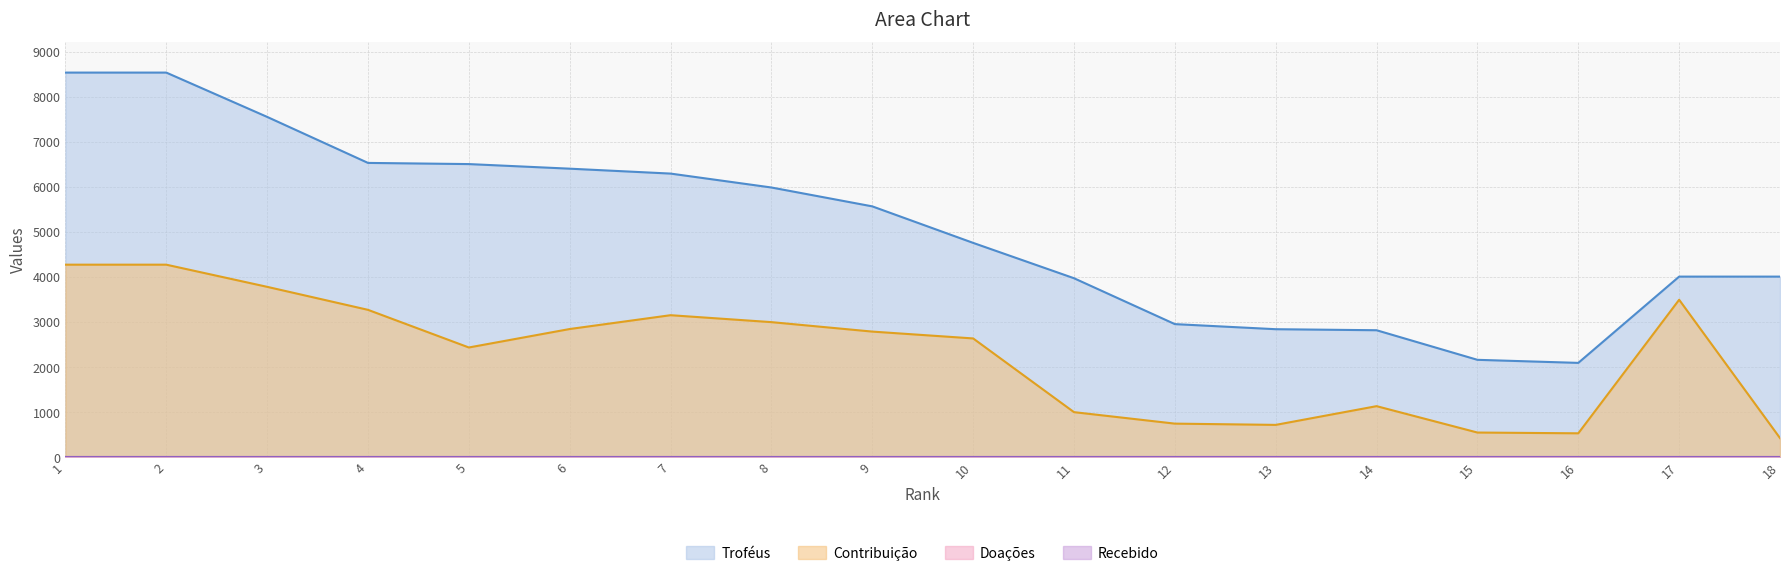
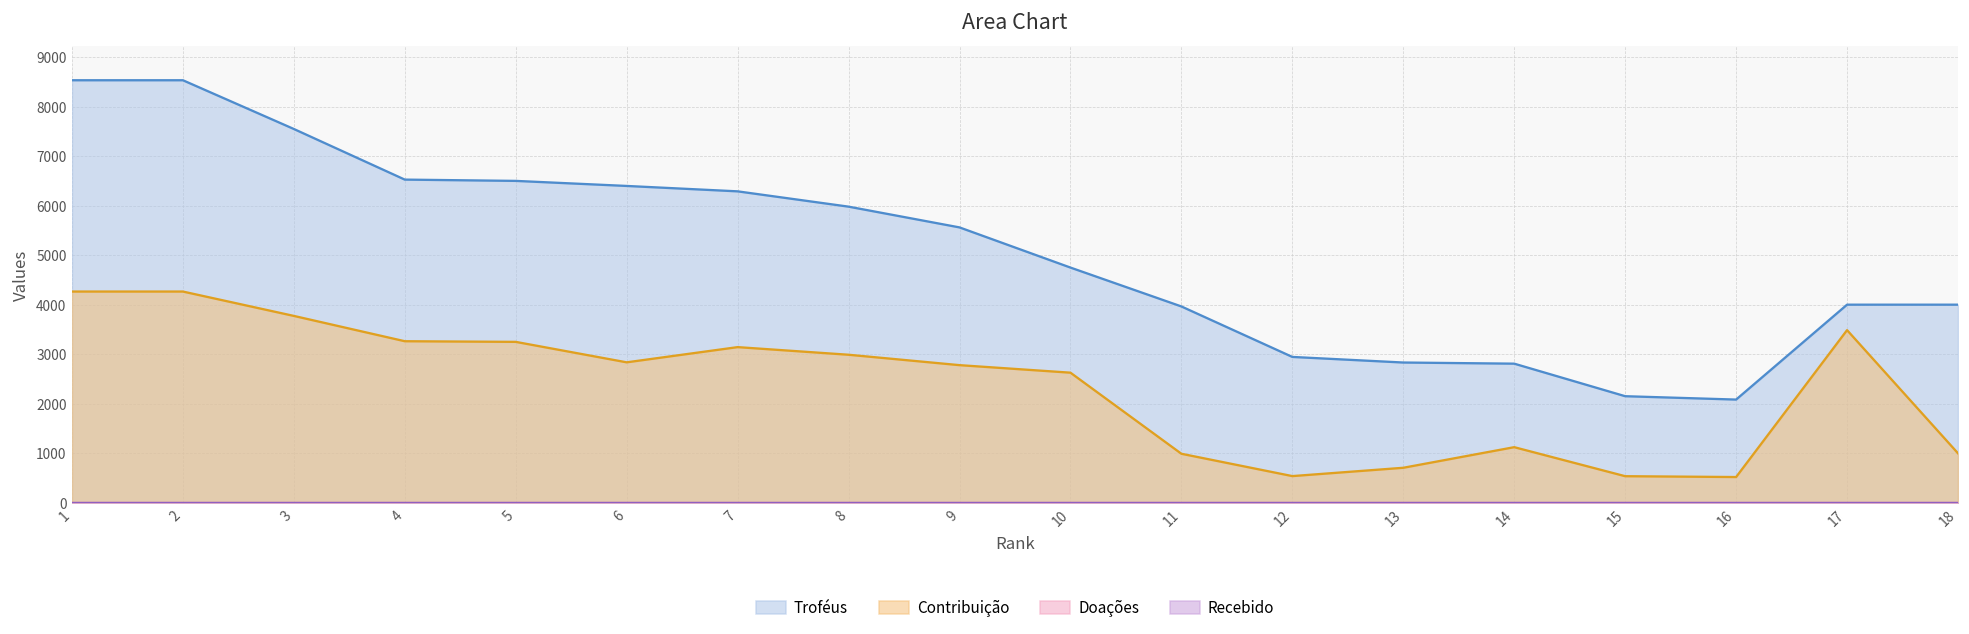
  {
    "Contribuição": {
      "1": 4300,
      "2": 4300,
      "3": 3800,
      "4": 3300,
-     "5": 2400,
+     "5": 3300,
      "6": 2800,
      "7": 3100,
      "8": 3000,
      "9": 2800,
      "10": 2600,
      "11": 1000,
-     "12": 700,
+     "12": 500,
      "13": 700,
      "14": 1100,
      "15": 500,
      "16": 500,
      "17": 3500,
-     "18": 400
+     "18": 1000
    }
  }
